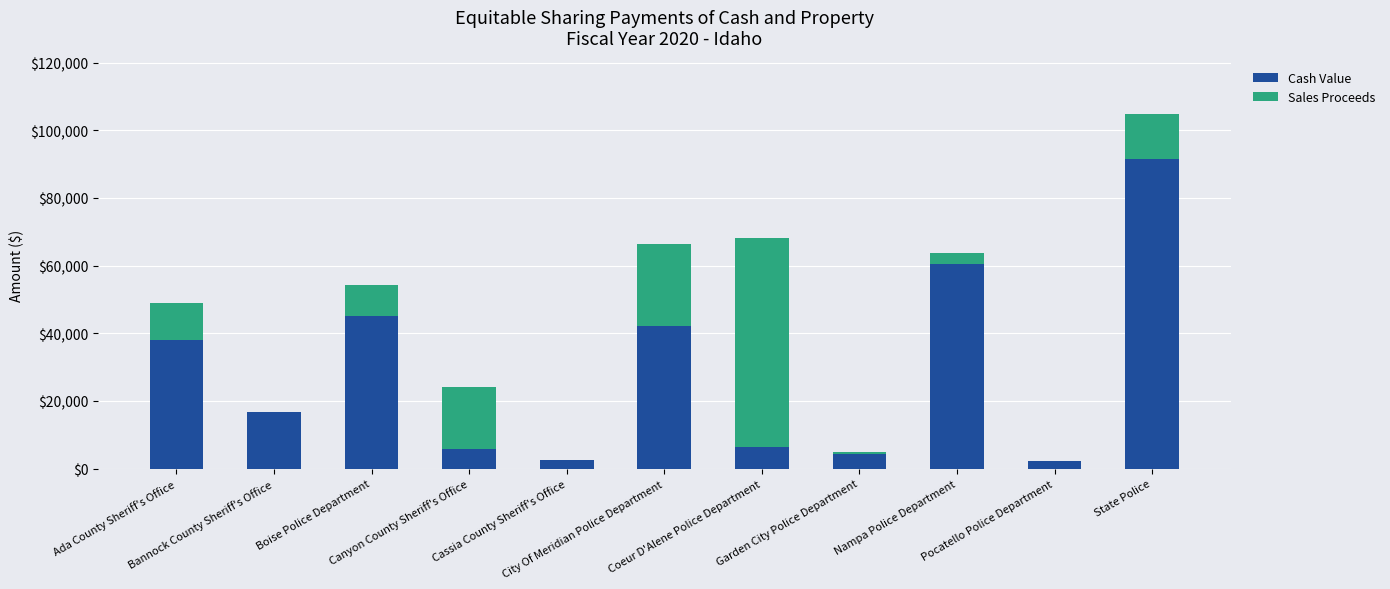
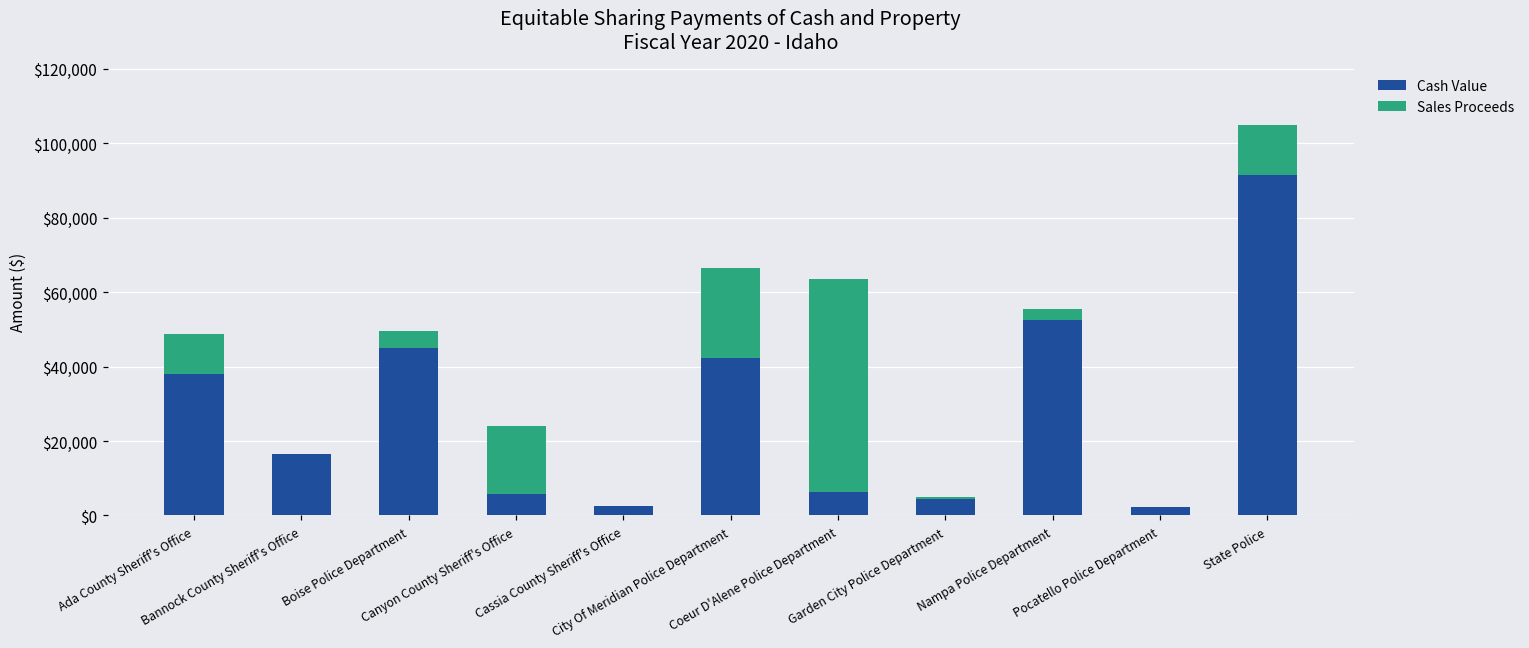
  {
    "Cash Value": {
      "Ada County Sheriff's Office": "$38,000",
      "Bannock County Sheriff's Office": "$17,000",
      "Boise Police Department": "$45,000",
      "Canyon County Sheriff's Office": "$6,000",
      "Cassia County Sheriff's Office": "$2,000",
      "City Of Meridian Police Department": "$42,000",
      "Coeur D'Alene Police Department": "$6,000",
      "Garden City Police Department": "$4,000",
-     "Nampa Police Department": "$61,000",
+     "Nampa Police Department": "$52,000",
      "Pocatello Police Department": "$2,000",
      "State Police": "$92,000"
    },
    "Sales Proceeds": {
      "Ada County Sheriff's Office": "$11,000",
      "Bannock County Sheriff's Office": "$0",
-     "Boise Police Department": "$9,000",
+     "Boise Police Department": "$4,000",
      "Canyon County Sheriff's Office": "$18,000",
      "Cassia County Sheriff's Office": "$0",
      "City Of Meridian Police Department": "$24,000",
-     "Coeur D'Alene Police Department": "$62,000",
+     "Coeur D'Alene Police Department": "$57,000",
      "Nampa Police Department": "$3,000",
      "Pocatello Police Department": "$0",
      "State Police": "$13,000"
    }
  }
